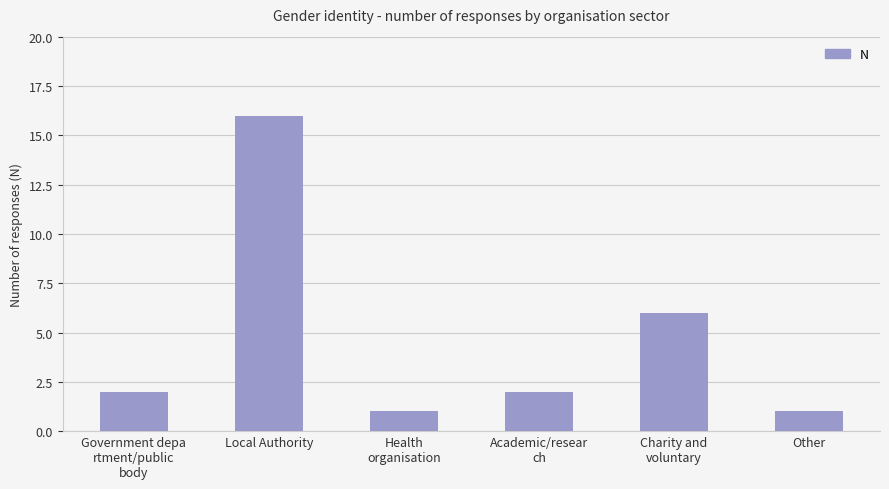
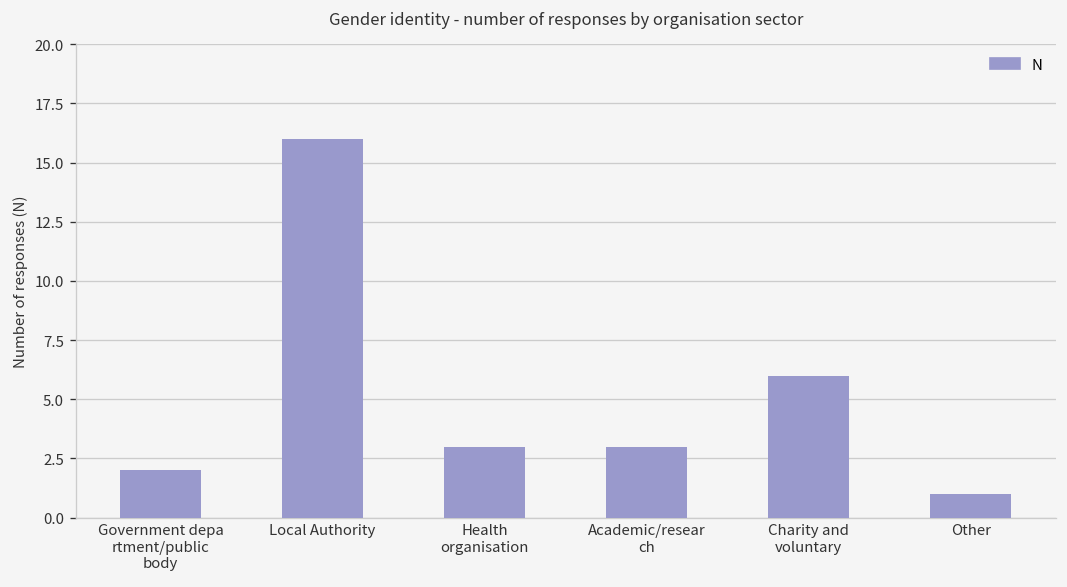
  {
    "Government depa rtment/public body": 2,
    "Local Authority": 16,
-   "Health organisation": 1,
-   "Academic/resear ch": 2,
+   "Health organisation": 3,
+   "Academic/resear ch": 3,
    "Charity and voluntary": 6,
    "Other": 1
  }
